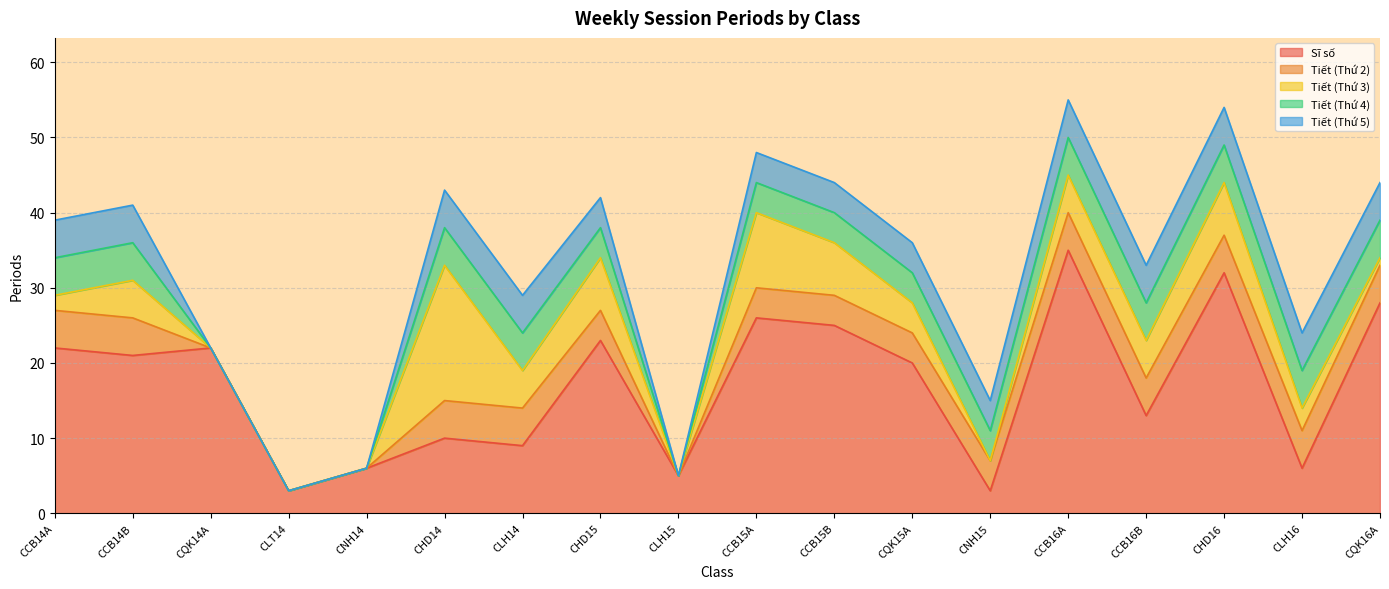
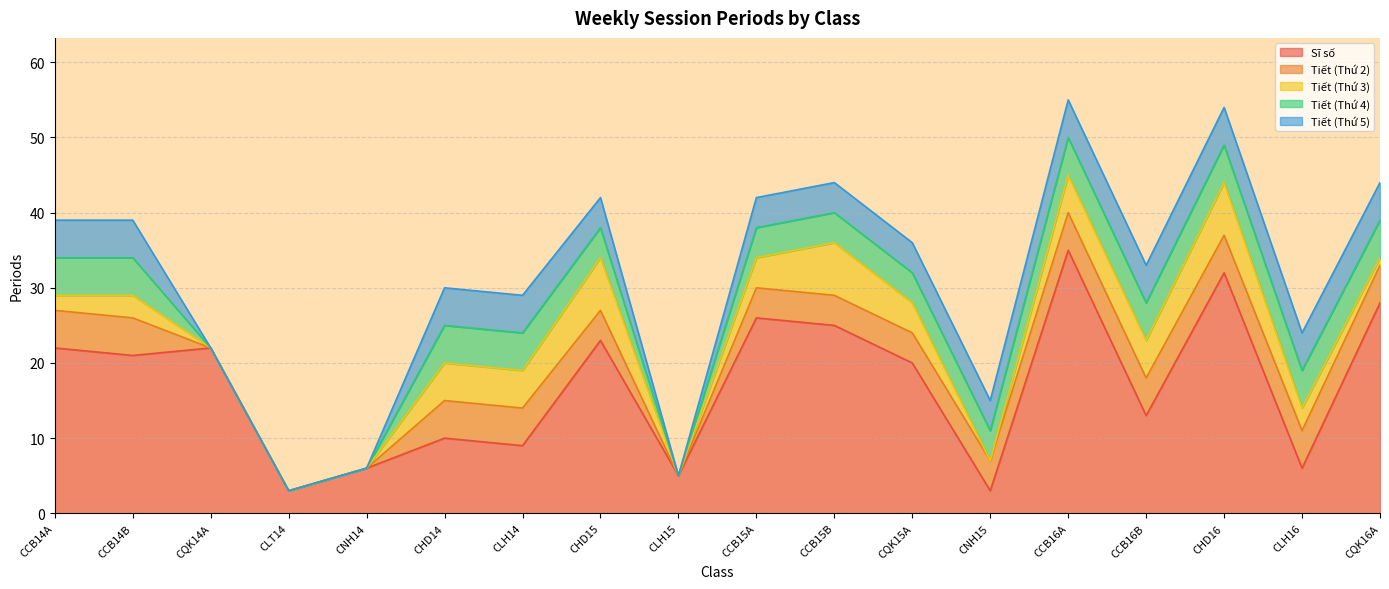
  {
    "Tiết (Thứ 3)": {
      "CCB14A": 2,
-     "CCB14B": 5,
-     "CHD14": 18,
+     "CCB14B": 3,
+     "CHD14": 5,
      "CLH14": 5,
      "CHD15": 7,
-     "CCB15A": 10,
+     "CCB15A": 4,
      "CCB15B": 7,
      "CQK15A": 4,
      "CCB16A": 5,
      "CCB16B": 5,
      "CHD16": 7,
      "CLH16": 3,
      "CQK16A": 1
    },
    "Tiết (Thứ 4)": {
      "CCB14A": 5,
      "CCB14B": 5,
      "CHD14": 5,
      "CLH14": 5,
      "CHD15": 4,
      "CCB15A": 4,
      "CCB15B": 4,
      "CQK15A": 4,
      "CNH15": 4,
      "CCB16A": 5,
      "CCB16B": 5,
      "CHD16": 5,
      "CLH16": 5,
      "CQK16A": 5
    },
    "Tiết (Thứ 5)": {
      "CCB14A": 5,
      "CCB14B": 5,
      "CHD14": 5,
      "CLH14": 5,
      "CHD15": 4,
      "CCB15A": 4,
      "CCB15B": 4,
      "CQK15A": 4,
      "CNH15": 4,
      "CCB16A": 5,
      "CCB16B": 5,
      "CHD16": 5,
      "CLH16": 5,
      "CQK16A": 5
    }
  }
